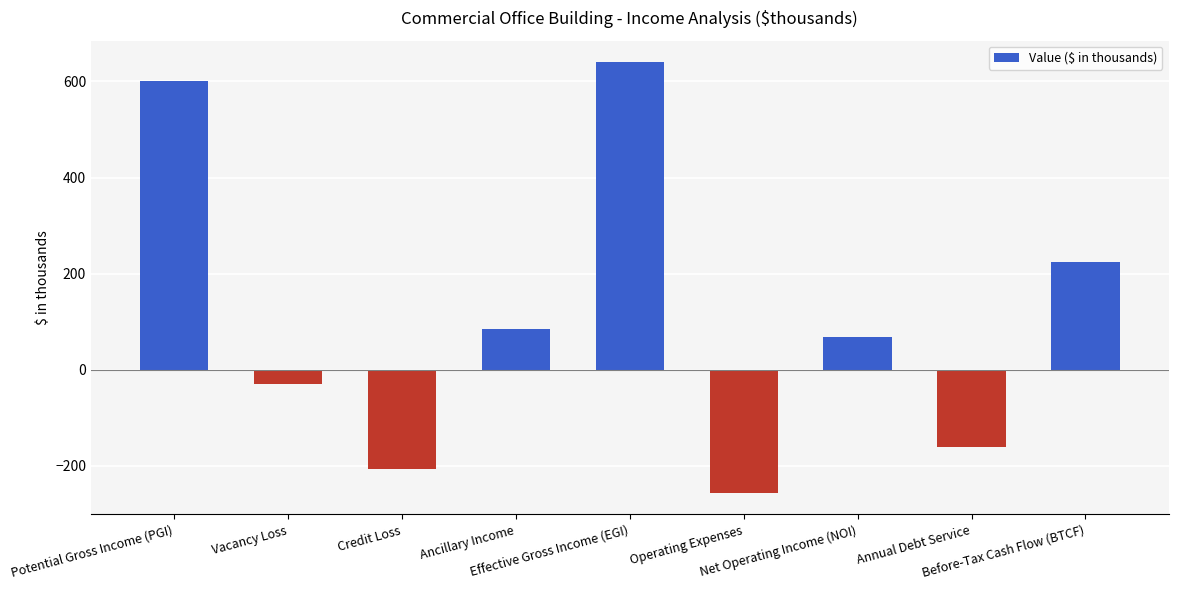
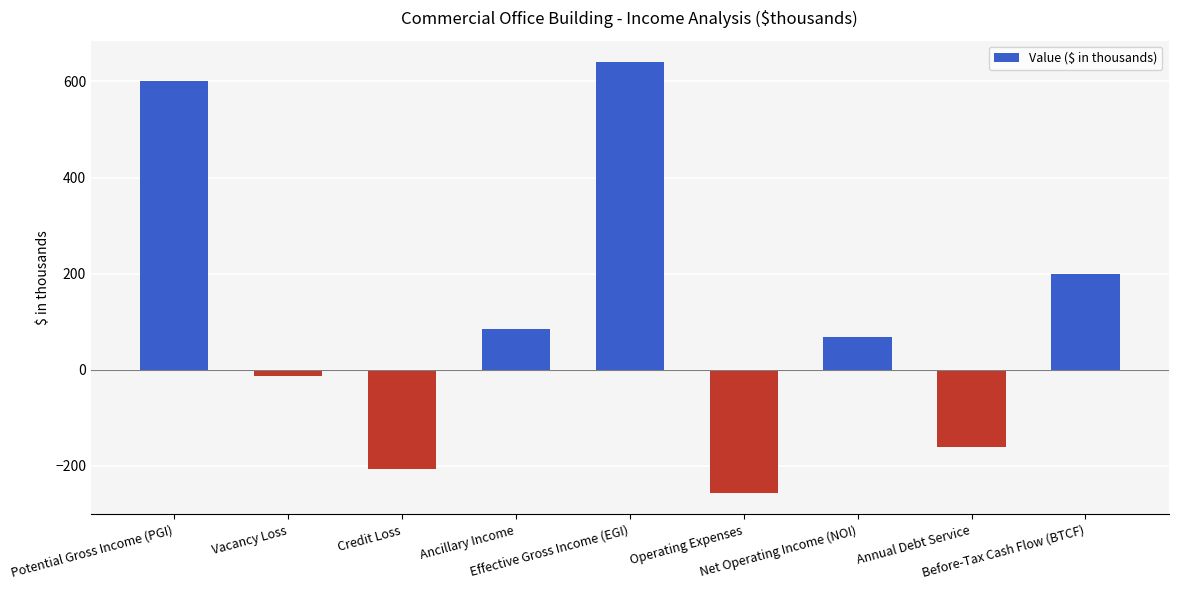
  {
    "Potential Gross Income (PGI)": 600,
-   "Vacancy Loss": -30,
+   "Vacancy Loss": -10,
    "Credit Loss": -210,
    "Ancillary Income": 90,
    "Effective Gross Income (EGI)": 640,
    "Operating Expenses": -260,
    "Net Operating Income (NOI)": 70,
    "Annual Debt Service": -160,
-   "Before-Tax Cash Flow (BTCF)": 220
+   "Before-Tax Cash Flow (BTCF)": 200
  }
